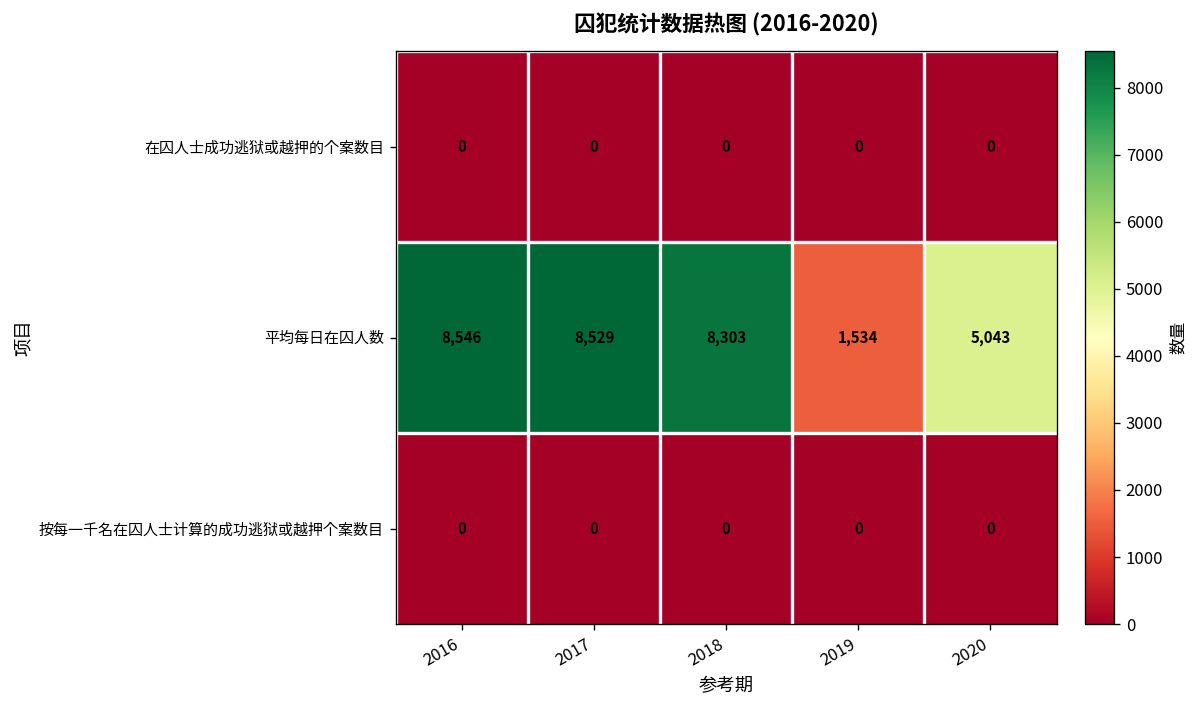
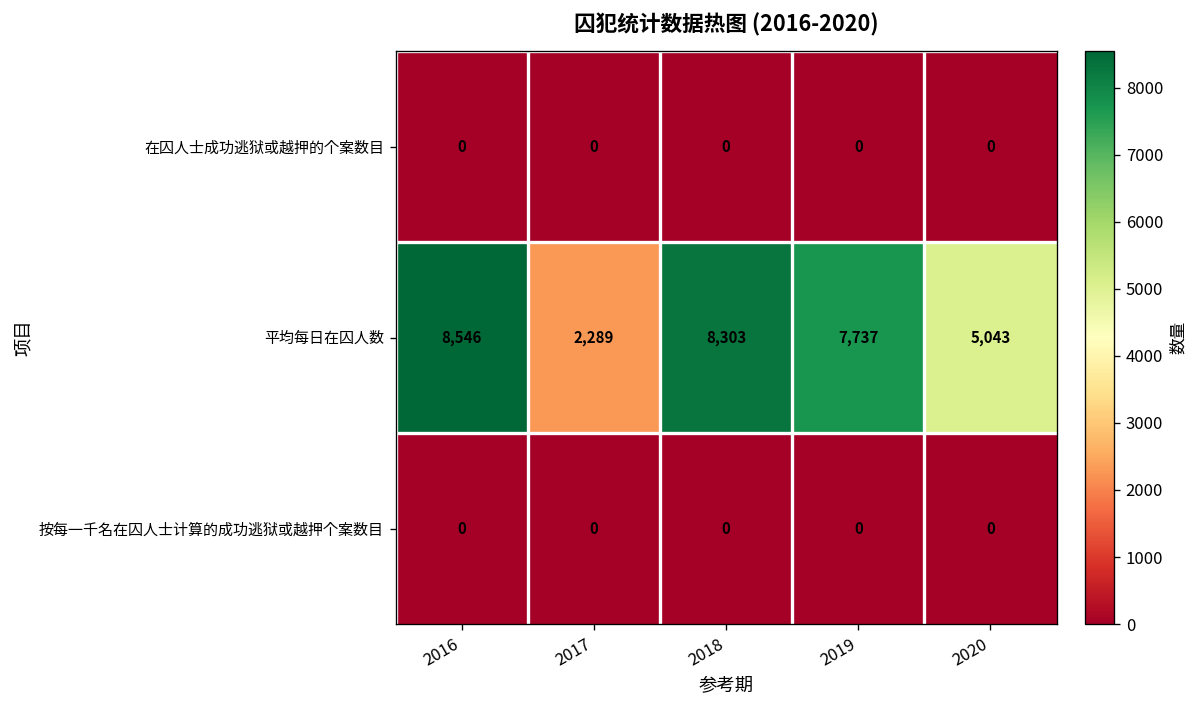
  {
    "在囚人士成功逃狱或越押的个案数目": {
      "2016": "0",
      "2017": "0",
      "2018": "0",
      "2019": "0",
      "2020": "0"
    },
    "平均每日在囚人数": {
      "2016": "8,546",
-     "2017": "8,529",
+     "2017": "2,289",
      "2018": "8,303",
-     "2019": "1,534",
+     "2019": "7,737",
      "2020": "5,043"
    },
    "按每一千名在囚人士计算的成功逃狱或越押个案数目": {
      "2016": "0",
      "2017": "0",
      "2018": "0",
      "2019": "0",
      "2020": "0"
    }
  }
